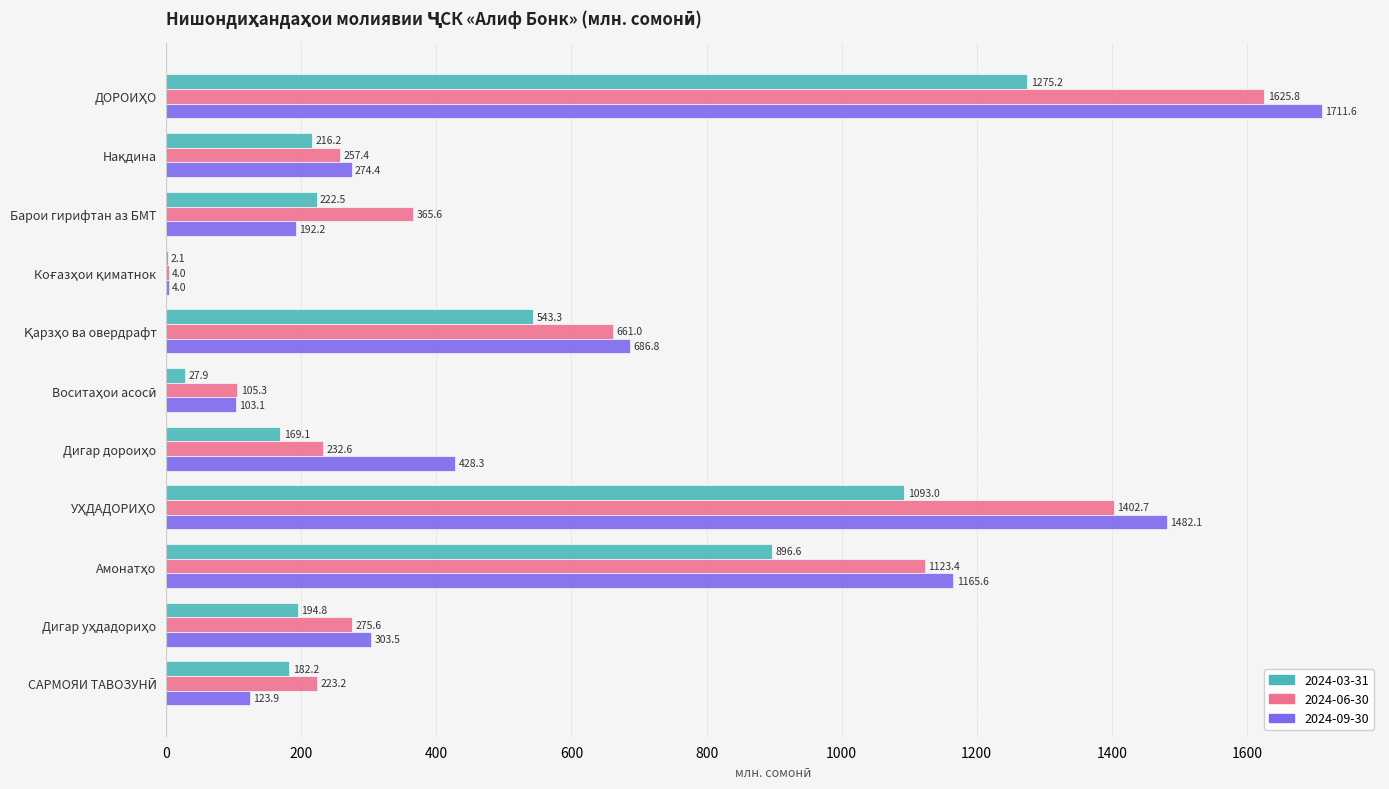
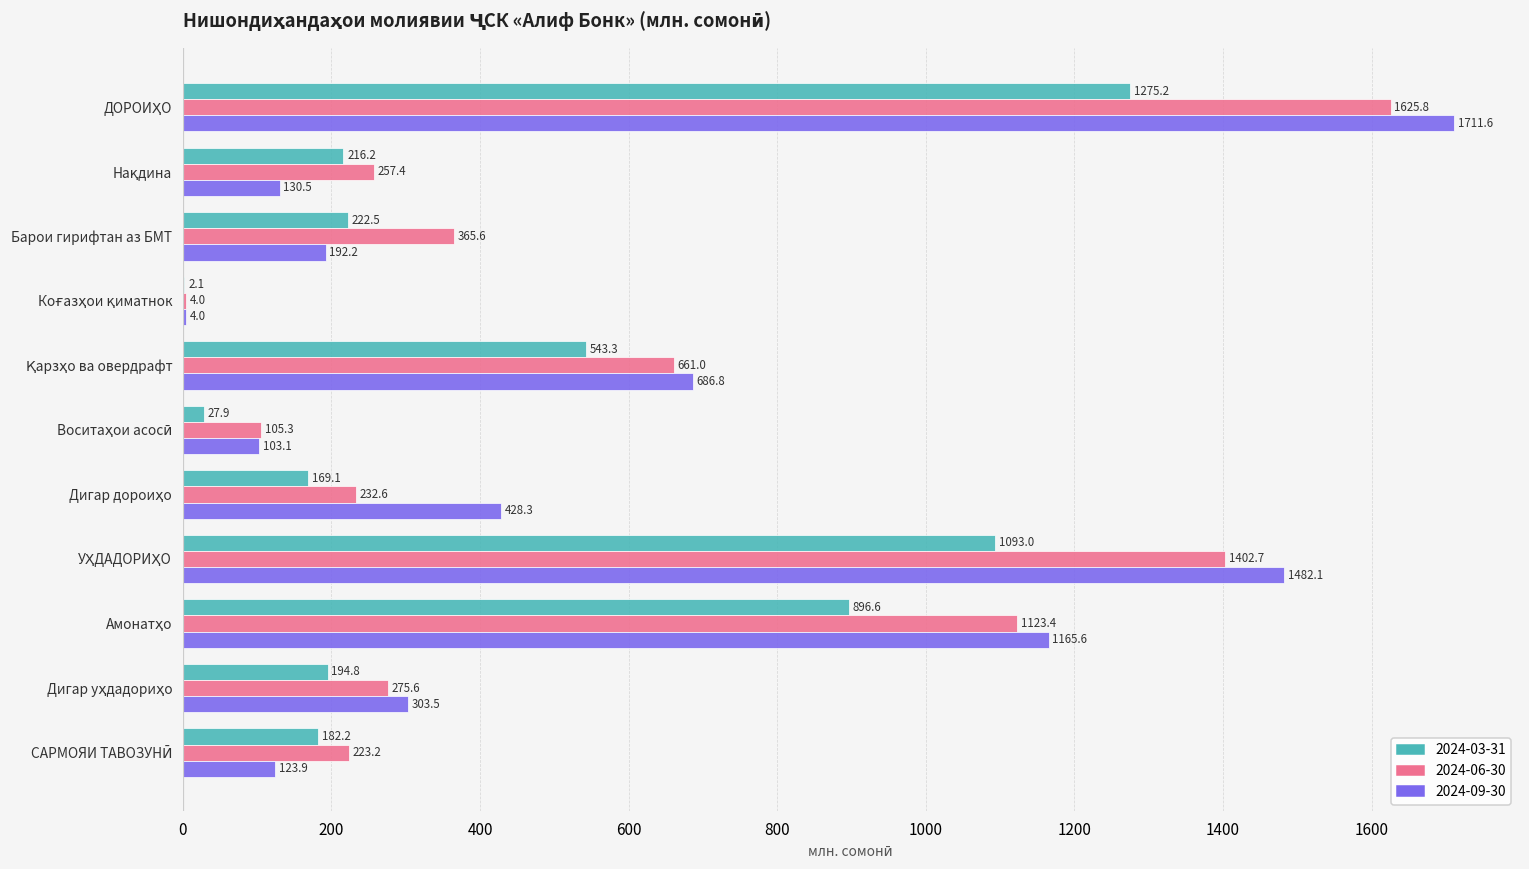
  {
    "2024-03-31": {
      "ДОРОИҲО": 1275.2,
      "Нақдина": 216.2,
      "Барои гирифтан аз БМТ": 222.5,
      "Коғазҳои қиматнок": 2.1,
      "Қарзҳо ва овердрафт": 543.3,
      "Воситаҳои асосӣ": 27.9,
      "Дигар дороиҳо": 169.1,
      "УҲДАДОРИҲО": 1093.0,
      "Амонатҳо": 896.6,
      "Дигар уҳдадориҳо": 194.8,
      "САРМОЯИ ТАВОЗУНӢ": 182.2
    },
    "2024-06-30": {
      "ДОРОИҲО": 1625.8,
      "Нақдина": 257.4,
      "Барои гирифтан аз БМТ": 365.6,
      "Коғазҳои қиматнок": 4.0,
      "Қарзҳо ва овердрафт": 661.0,
      "Воситаҳои асосӣ": 105.3,
      "Дигар дороиҳо": 232.6,
      "УҲДАДОРИҲО": 1402.7,
      "Амонатҳо": 1123.4,
      "Дигар уҳдадориҳо": 275.6,
      "САРМОЯИ ТАВОЗУНӢ": 223.2
    },
    "2024-09-30": {
      "ДОРОИҲО": 1711.6,
-     "Нақдина": 274.4,
+     "Нақдина": 130.5,
      "Барои гирифтан аз БМТ": 192.2,
      "Коғазҳои қиматнок": 4.0,
      "Қарзҳо ва овердрафт": 686.8,
      "Воситаҳои асосӣ": 103.1,
      "Дигар дороиҳо": 428.3,
      "УҲДАДОРИҲО": 1482.1,
      "Амонатҳо": 1165.6,
      "Дигар уҳдадориҳо": 303.5,
      "САРМОЯИ ТАВОЗУНӢ": 123.9
    }
  }
